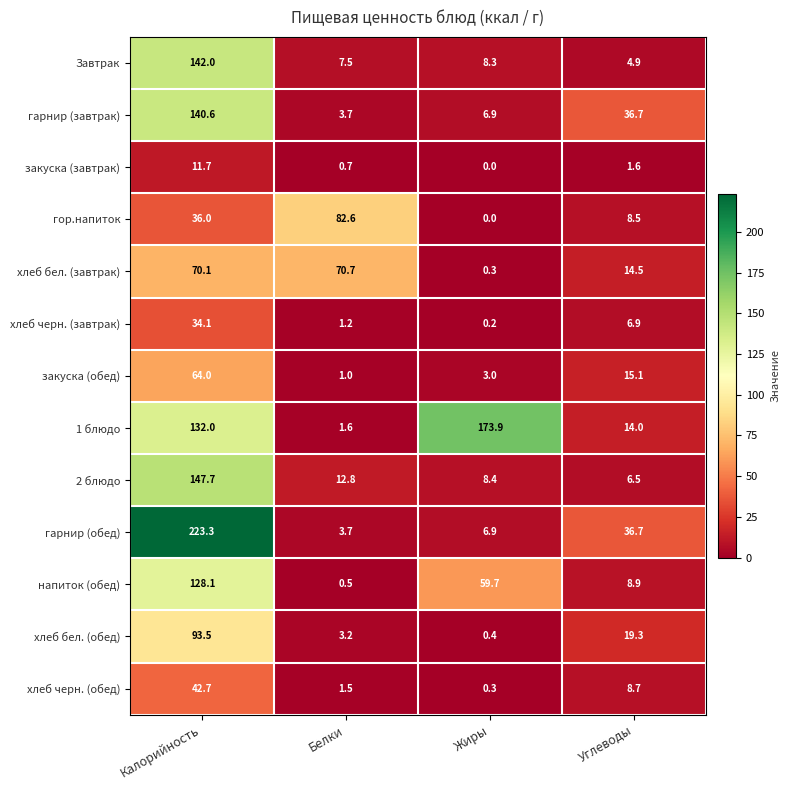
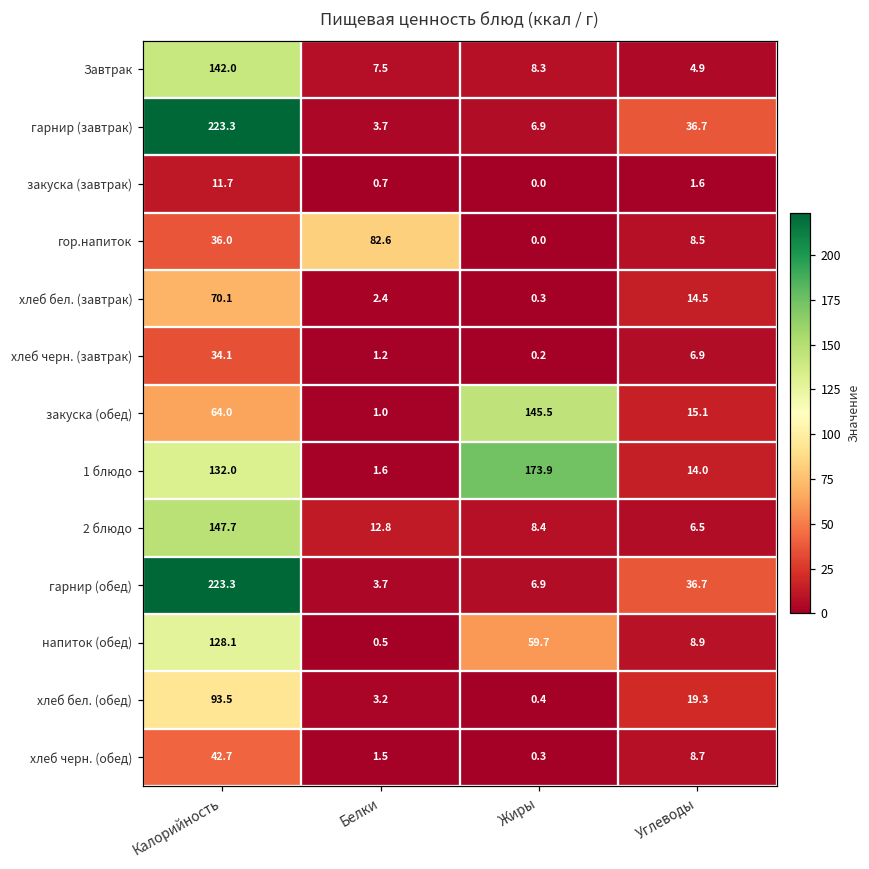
  {
    "Завтрак": {
      "Калорийность": 142.0,
      "Белки": 7.5,
      "Жиры": 8.3,
      "Углеводы": 4.9
    },
    "гарнир (завтрак)": {
-     "Калорийность": 140.6,
+     "Калорийность": 223.3,
      "Белки": 3.7,
      "Жиры": 6.9,
      "Углеводы": 36.7
    },
    "закуска (завтрак)": {
      "Калорийность": 11.7,
      "Белки": 0.7,
      "Жиры": 0.0,
      "Углеводы": 1.6
    },
    "гор.напиток": {
      "Калорийность": 36.0,
      "Белки": 82.6,
      "Жиры": 0.0,
      "Углеводы": 8.5
    },
    "хлеб бел. (завтрак)": {
      "Калорийность": 70.1,
-     "Белки": 70.7,
+     "Белки": 2.4,
      "Жиры": 0.3,
      "Углеводы": 14.5
    },
    "хлеб черн. (завтрак)": {
      "Калорийность": 34.1,
      "Белки": 1.2,
      "Жиры": 0.2,
      "Углеводы": 6.9
    },
    "закуска (обед)": {
      "Калорийность": 64.0,
      "Белки": 1.0,
-     "Жиры": 3.0,
+     "Жиры": 145.5,
      "Углеводы": 15.1
    },
    "1 блюдо": {
      "Калорийность": 132.0,
      "Белки": 1.6,
      "Жиры": 173.9,
      "Углеводы": 14.0
    },
    "2 блюдо": {
      "Калорийность": 147.7,
      "Белки": 12.8,
      "Жиры": 8.4,
      "Углеводы": 6.5
    },
    "гарнир (обед)": {
      "Калорийность": 223.3,
      "Белки": 3.7,
      "Жиры": 6.9,
      "Углеводы": 36.7
    },
    "напиток (обед)": {
      "Калорийность": 128.1,
      "Белки": 0.5,
      "Жиры": 59.7,
      "Углеводы": 8.9
    },
    "хлеб бел. (обед)": {
      "Калорийность": 93.5,
      "Белки": 3.2,
      "Жиры": 0.4,
      "Углеводы": 19.3
    },
    "хлеб черн. (обед)": {
      "Калорийность": 42.7,
      "Белки": 1.5,
      "Жиры": 0.3,
      "Углеводы": 8.7
    }
  }
